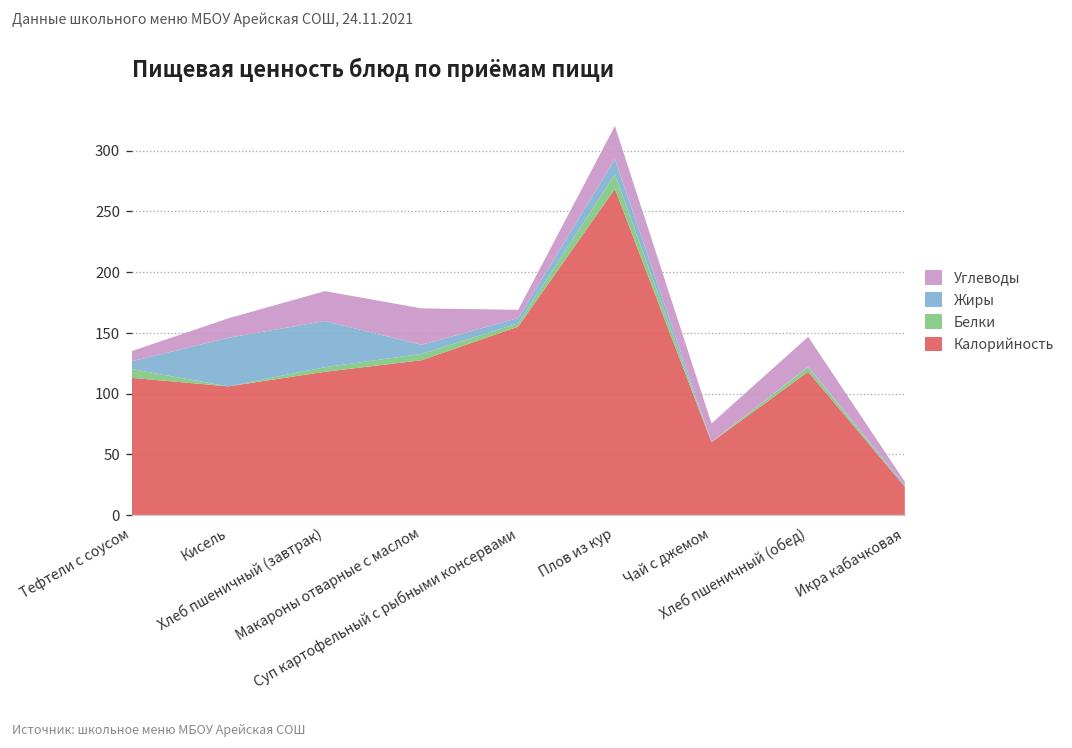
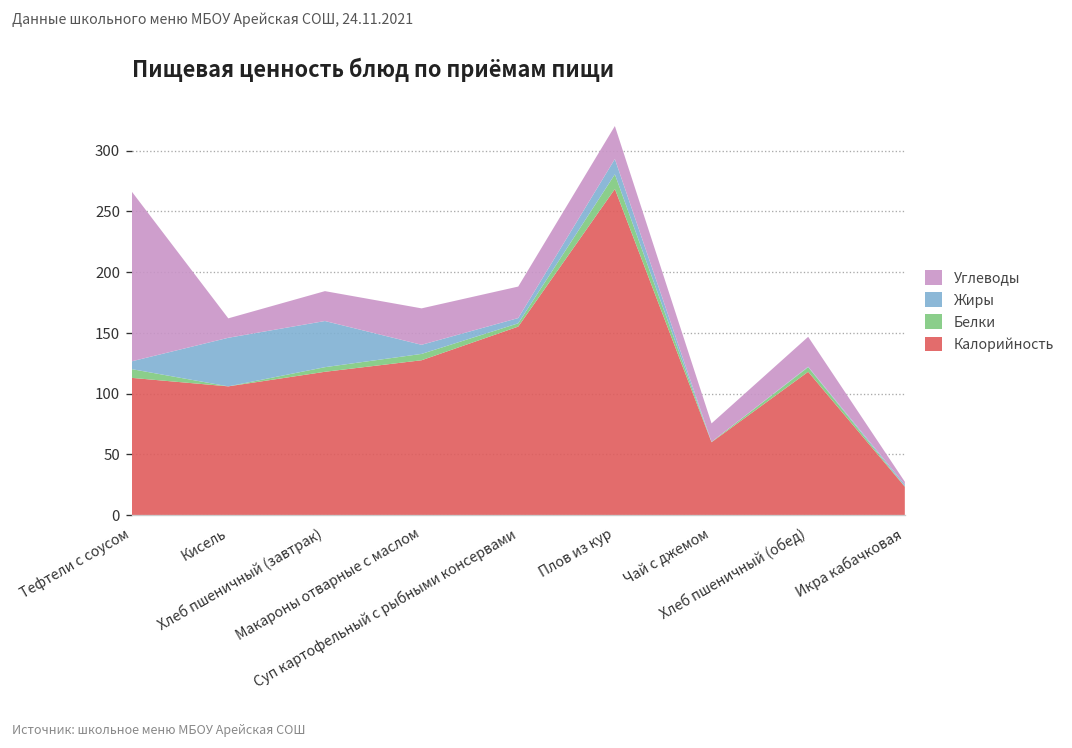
  {
    "Калорийность": {
      "Тефтели с соусом": 113,
      "Хлеб пшеничный (завтрак)": 118,
      "Макароны отварные с маслом": 128,
      "Суп картофельный с рыбными консервами": 155,
      "Плов из кур": 269,
      "Хлеб пшеничный (обед)": 118
    },
    "Белки": {
      "Тефтели с соусом": 7,
      "Хлеб пшеничный (завтрак)": 4,
      "Макароны отварные с маслом": 5,
      "Суп картофельный с рыбными консервами": 3,
      "Плов из кур": 12
    },
    "Жиры": {
      "Тефтели с соусом": 6,
      "Кисель": 40,
      "Хлеб пшеничный (завтрак)": 38,
      "Макароны отварные с маслом": 8,
      "Суп картофельный с рыбными консервами": 4,
      "Плов из кур": 13
    },
    "Углеводы": {
-     "Тефтели с соусом": 8,
+     "Тефтели с соусом": 140,
      "Кисель": 16,
      "Хлеб пшеничный (завтрак)": 25,
      "Макароны отварные с маслом": 30,
-     "Суп картофельный с рыбными консервами": 7,
+     "Суп картофельный с рыбными консервами": 26,
      "Плов из кур": 27,
      "Чай с джемом": 15,
      "Хлеб пшеничный (обед)": 25
    }
  }
